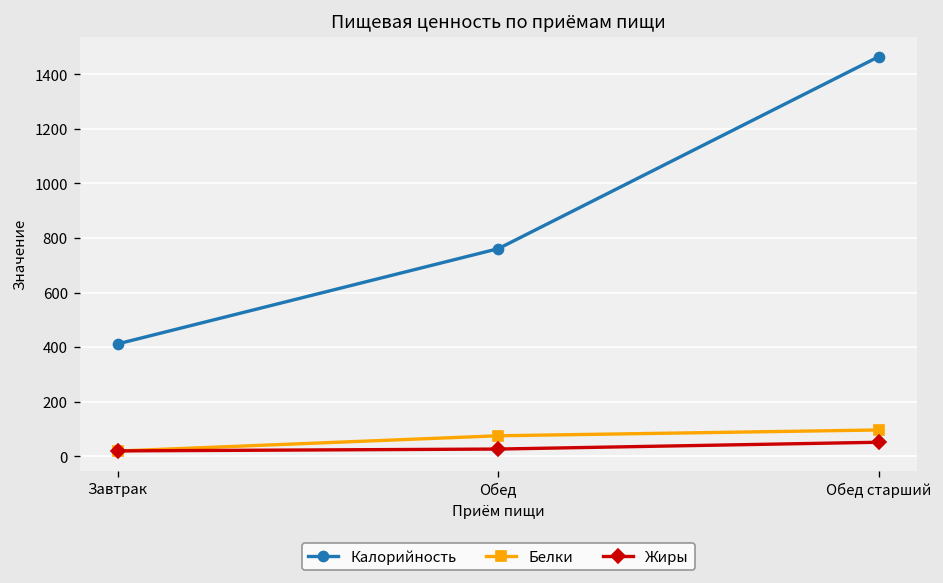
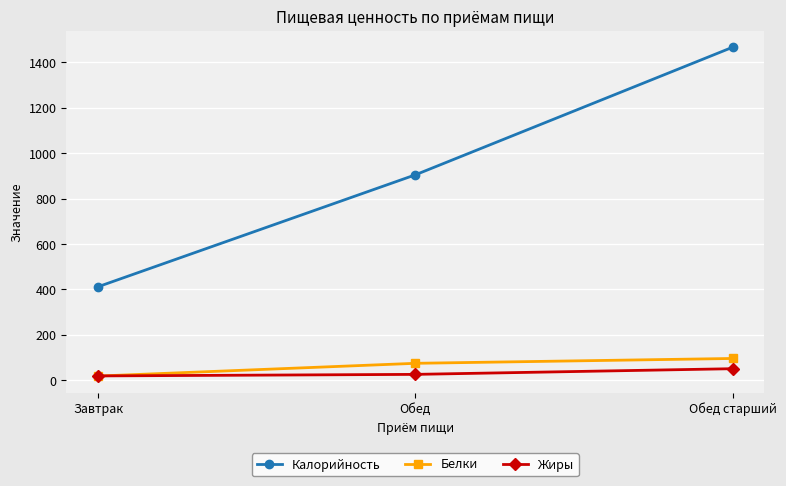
  {
    "Калорийность": {
      "Завтрак": 410,
-     "Обед": 760,
+     "Обед": 900,
      "Обед старший": 1470
    },
    "Белки": {
      "Обед": 80,
      "Обед старший": 100
    },
    "Жиры": {
      "Обед": 30,
      "Обед старший": 50
    }
  }
